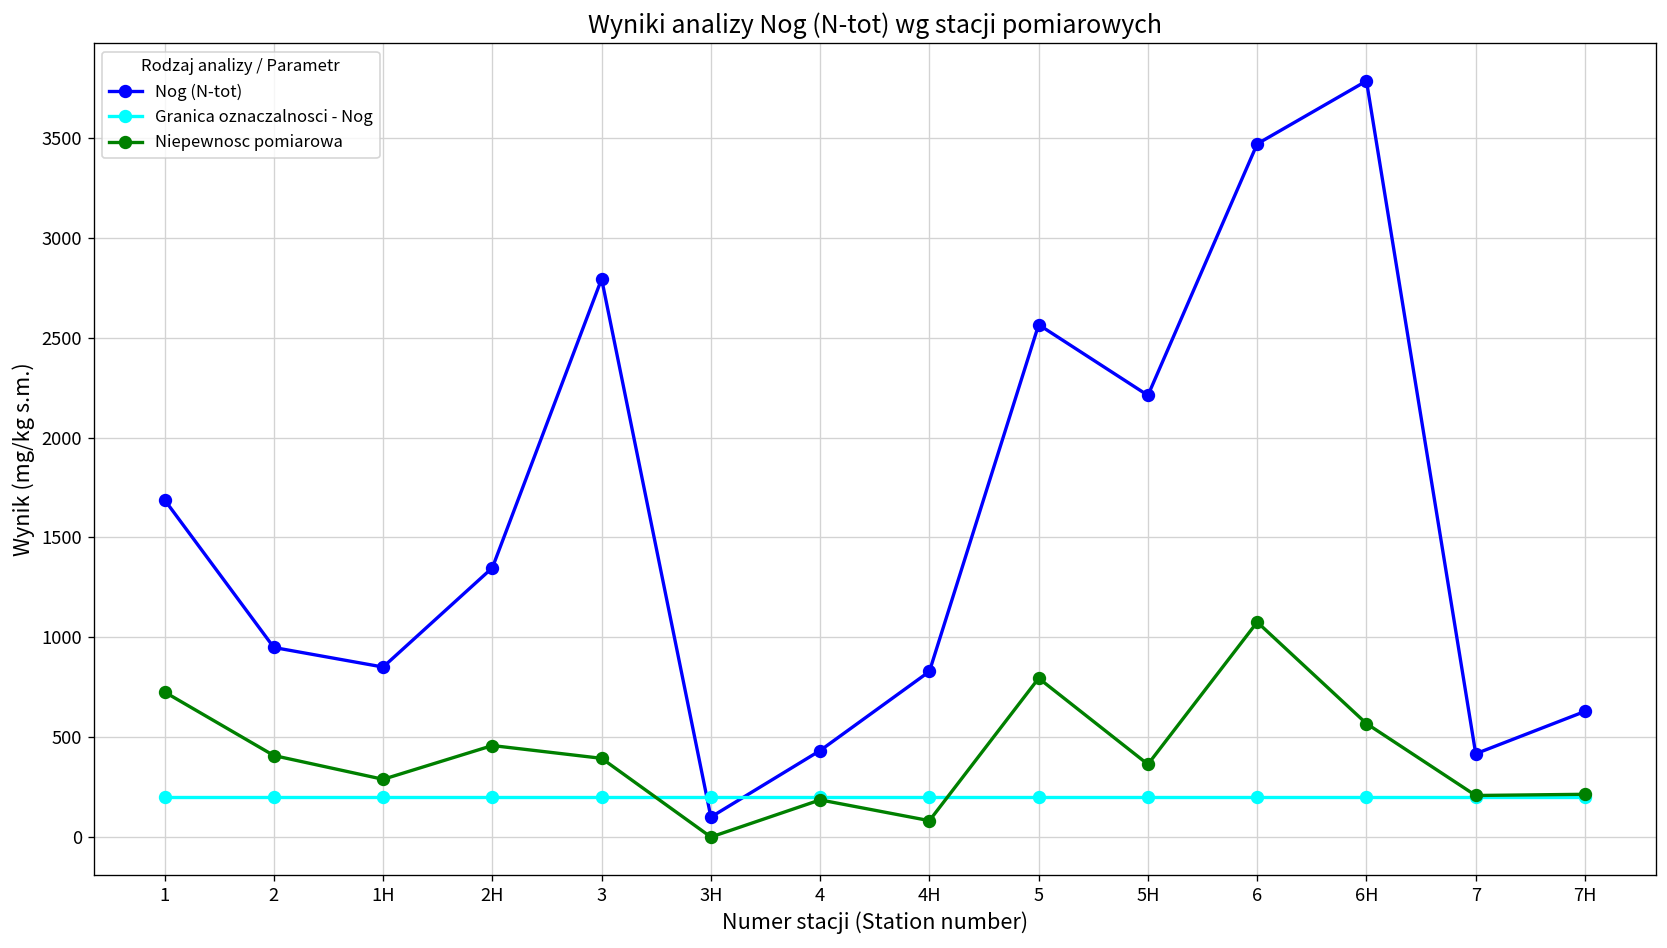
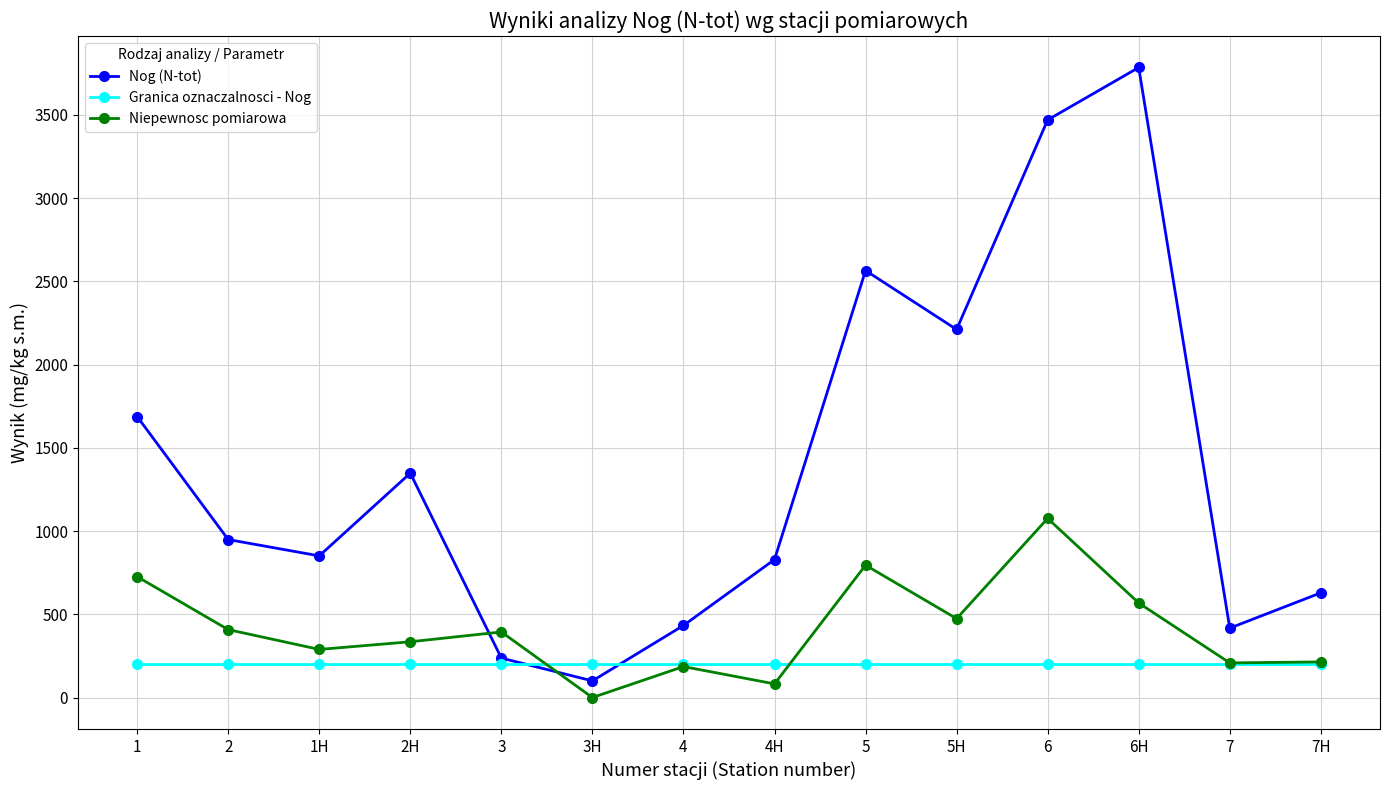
  {
    "Nog (N-tot)": {
      "1": 1690,
      "2": 950,
      "1H": 850,
      "2H": 1350,
-     "3": 2790,
+     "3": 240,
      "3H": 100,
      "4": 430,
      "4H": 830,
      "5": 2570,
      "5H": 2210,
      "6": 3470,
      "6H": 3790,
      "7": 420,
      "7H": 630
    },
    "Granica oznaczalnosci - Nog": {
      "1": 200,
      "2": 200,
      "1H": 200,
      "2H": 200,
      "3": 200,
      "3H": 200,
      "4H": 200,
      "5": 200,
      "5H": 200,
      "6": 200,
      "6H": 200
    },
    "Niepewnosc pomiarowa": {
      "1": 730,
      "2": 410,
      "1H": 290,
-     "2H": 460,
+     "2H": 340,
      "3": 390,
      "3H": 0,
      "4H": 80,
      "5": 800,
-     "5H": 360,
+     "5H": 470,
      "6": 1080,
      "6H": 570
    }
  }
